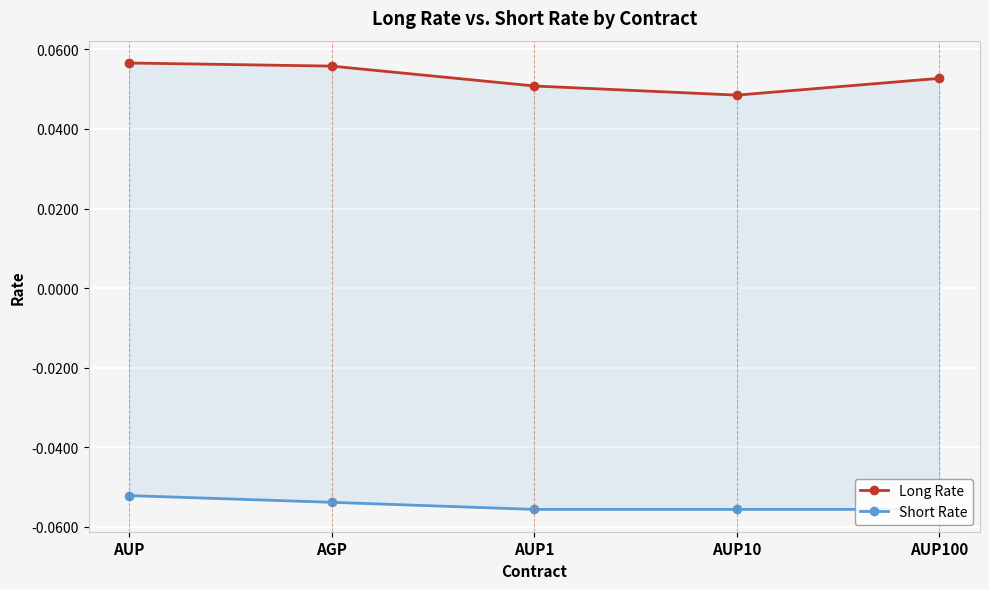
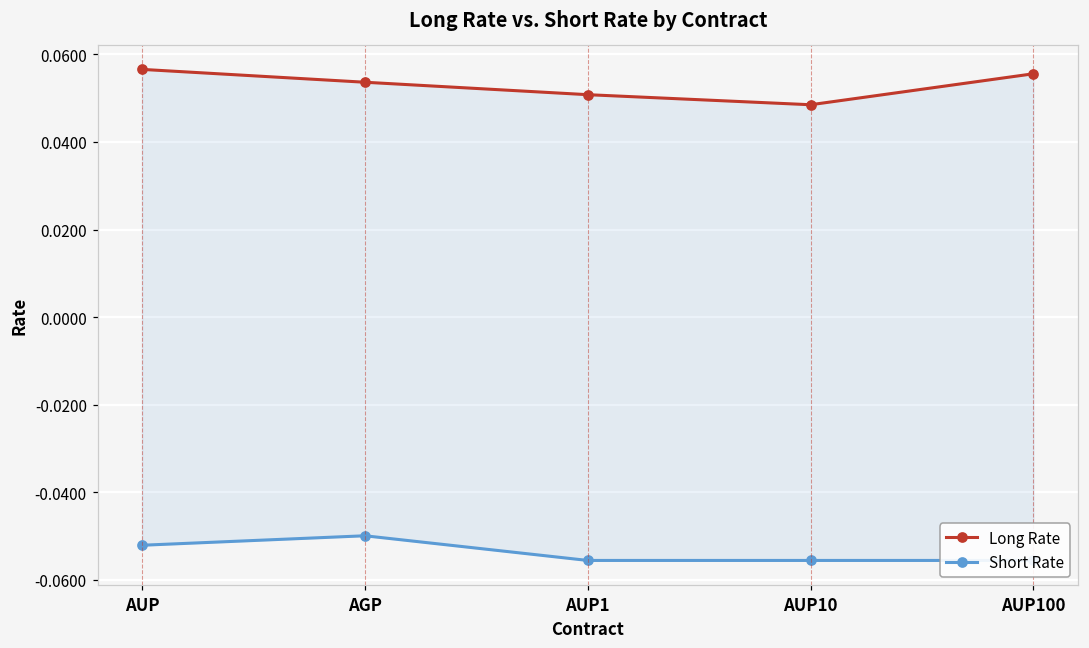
  {
    "Long Rate": {
      "AUP": 0.057,
-     "AGP": 0.056,
+     "AGP": 0.054,
      "AUP1": 0.051,
      "AUP10": 0.049,
-     "AUP100": 0.053
+     "AUP100": 0.056
    },
    "Short Rate": {
      "AUP": -0.052,
-     "AGP": -0.054,
+     "AGP": -0.050,
      "AUP1": -0.056,
      "AUP10": -0.056
    }
  }
